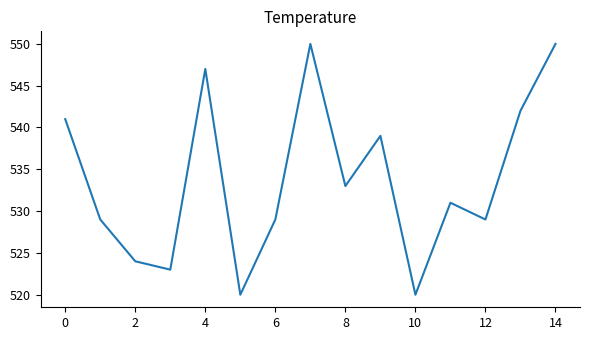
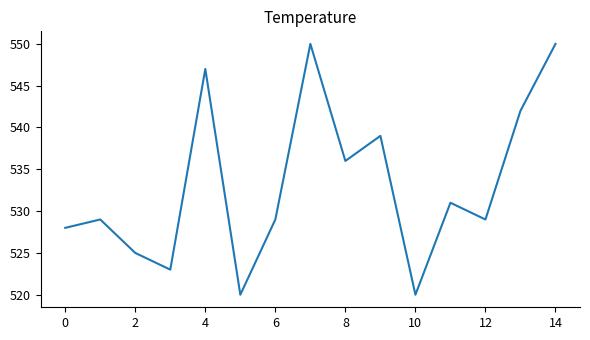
  {
-   "0": 541,
-   "2": 524,
+   "0": 528,
+   "2": 525,
    "4": 547,
    "6": 529,
-   "8": 533,
+   "8": 536,
    "10": 520,
    "12": 529,
    "14": 550
  }
